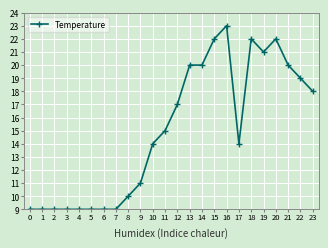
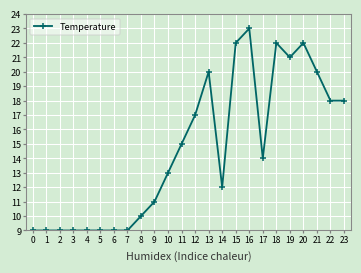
  {
    "0": 9,
    "1": 9,
    "2": 9,
    "3": 9,
    "4": 9,
    "5": 9,
    "6": 9,
    "7": 9,
    "8": 10,
    "9": 11,
-   "10": 14,
+   "10": 13,
    "11": 15,
    "12": 17,
    "13": 20,
-   "14": 20,
+   "14": 12,
    "15": 22,
    "16": 23,
    "17": 14,
    "18": 22,
    "19": 21,
    "20": 22,
    "21": 20,
-   "22": 19,
+   "22": 18,
    "23": 18
  }
